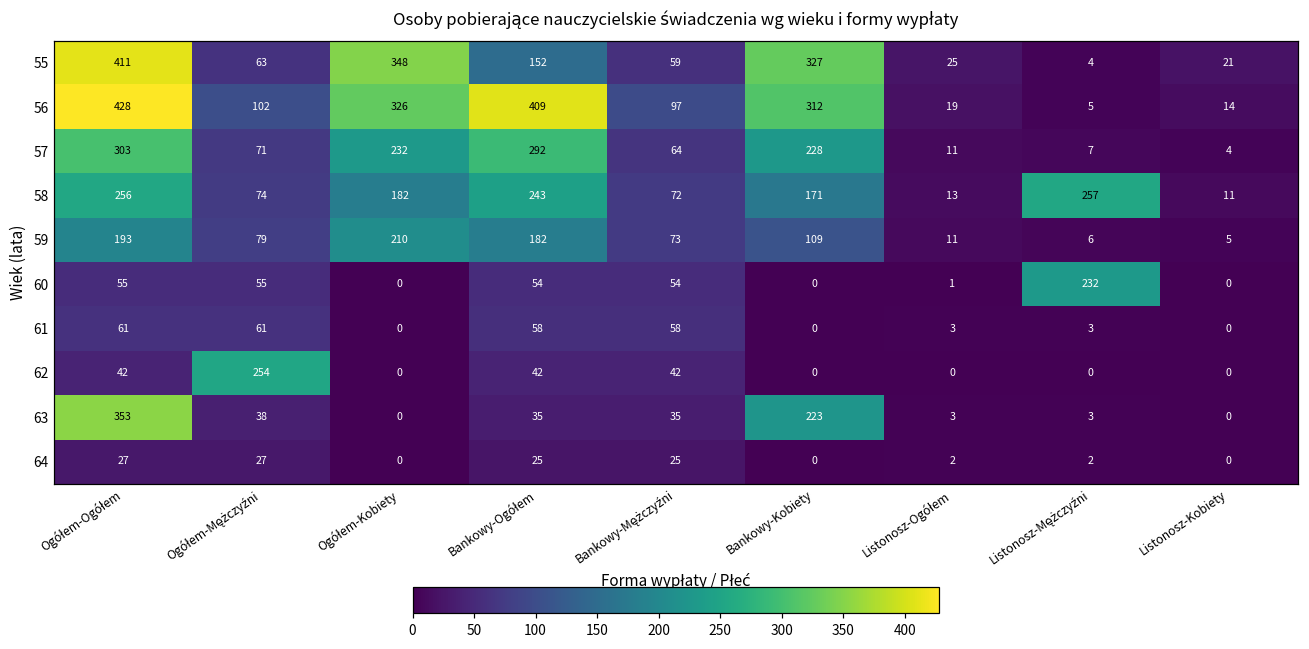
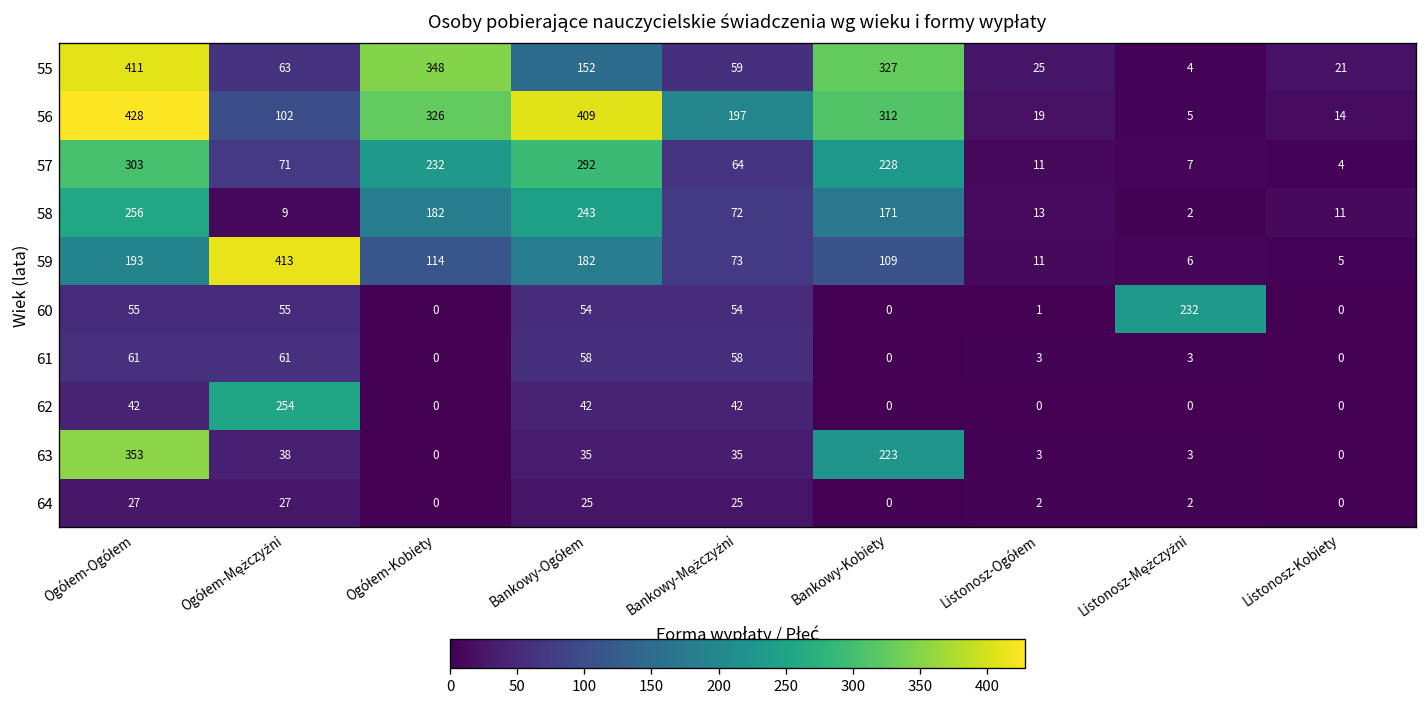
  {
    "55": {
      "Ogółem-Ogółem": 411,
      "Ogółem-Mężczyźni": 63,
      "Ogółem-Kobiety": 348,
      "Bankowy-Ogółem": 152,
      "Bankowy-Mężczyźni": 59,
      "Bankowy-Kobiety": 327,
      "Listonosz-Ogółem": 25,
      "Listonosz-Mężczyźni": 4,
      "Listonosz-Kobiety": 21
    },
    "56": {
      "Ogółem-Ogółem": 428,
      "Ogółem-Mężczyźni": 102,
      "Ogółem-Kobiety": 326,
      "Bankowy-Ogółem": 409,
-     "Bankowy-Mężczyźni": 97,
+     "Bankowy-Mężczyźni": 197,
      "Bankowy-Kobiety": 312,
      "Listonosz-Ogółem": 19,
      "Listonosz-Mężczyźni": 5,
      "Listonosz-Kobiety": 14
    },
    "57": {
      "Ogółem-Ogółem": 303,
      "Ogółem-Mężczyźni": 71,
      "Ogółem-Kobiety": 232,
      "Bankowy-Ogółem": 292,
      "Bankowy-Mężczyźni": 64,
      "Bankowy-Kobiety": 228,
      "Listonosz-Ogółem": 11,
      "Listonosz-Mężczyźni": 7,
      "Listonosz-Kobiety": 4
    },
    "58": {
      "Ogółem-Ogółem": 256,
-     "Ogółem-Mężczyźni": 74,
+     "Ogółem-Mężczyźni": 9,
      "Ogółem-Kobiety": 182,
      "Bankowy-Ogółem": 243,
      "Bankowy-Mężczyźni": 72,
      "Bankowy-Kobiety": 171,
      "Listonosz-Ogółem": 13,
-     "Listonosz-Mężczyźni": 257,
+     "Listonosz-Mężczyźni": 2,
      "Listonosz-Kobiety": 11
    },
    "59": {
      "Ogółem-Ogółem": 193,
-     "Ogółem-Mężczyźni": 79,
-     "Ogółem-Kobiety": 210,
+     "Ogółem-Mężczyźni": 413,
+     "Ogółem-Kobiety": 114,
      "Bankowy-Ogółem": 182,
      "Bankowy-Mężczyźni": 73,
      "Bankowy-Kobiety": 109,
      "Listonosz-Ogółem": 11,
      "Listonosz-Mężczyźni": 6,
      "Listonosz-Kobiety": 5
    },
    "60": {
      "Ogółem-Ogółem": 55,
      "Ogółem-Mężczyźni": 55,
      "Ogółem-Kobiety": 0,
      "Bankowy-Ogółem": 54,
      "Bankowy-Mężczyźni": 54,
      "Bankowy-Kobiety": 0,
      "Listonosz-Ogółem": 1,
      "Listonosz-Mężczyźni": 232,
      "Listonosz-Kobiety": 0
    },
    "61": {
      "Ogółem-Ogółem": 61,
      "Ogółem-Mężczyźni": 61,
      "Ogółem-Kobiety": 0,
      "Bankowy-Ogółem": 58,
      "Bankowy-Mężczyźni": 58,
      "Bankowy-Kobiety": 0,
      "Listonosz-Ogółem": 3,
      "Listonosz-Mężczyźni": 3,
      "Listonosz-Kobiety": 0
    },
    "62": {
      "Ogółem-Ogółem": 42,
      "Ogółem-Mężczyźni": 254,
      "Ogółem-Kobiety": 0,
      "Bankowy-Ogółem": 42,
      "Bankowy-Mężczyźni": 42,
      "Bankowy-Kobiety": 0,
      "Listonosz-Ogółem": 0,
      "Listonosz-Mężczyźni": 0,
      "Listonosz-Kobiety": 0
    },
    "63": {
      "Ogółem-Ogółem": 353,
      "Ogółem-Mężczyźni": 38,
      "Ogółem-Kobiety": 0,
      "Bankowy-Ogółem": 35,
      "Bankowy-Mężczyźni": 35,
      "Bankowy-Kobiety": 223,
      "Listonosz-Ogółem": 3,
      "Listonosz-Mężczyźni": 3,
      "Listonosz-Kobiety": 0
    },
    "64": {
      "Ogółem-Ogółem": 27,
      "Ogółem-Mężczyźni": 27,
      "Ogółem-Kobiety": 0,
      "Bankowy-Ogółem": 25,
      "Bankowy-Mężczyźni": 25,
      "Bankowy-Kobiety": 0,
      "Listonosz-Ogółem": 2,
      "Listonosz-Mężczyźni": 2,
      "Listonosz-Kobiety": 0
    }
  }
